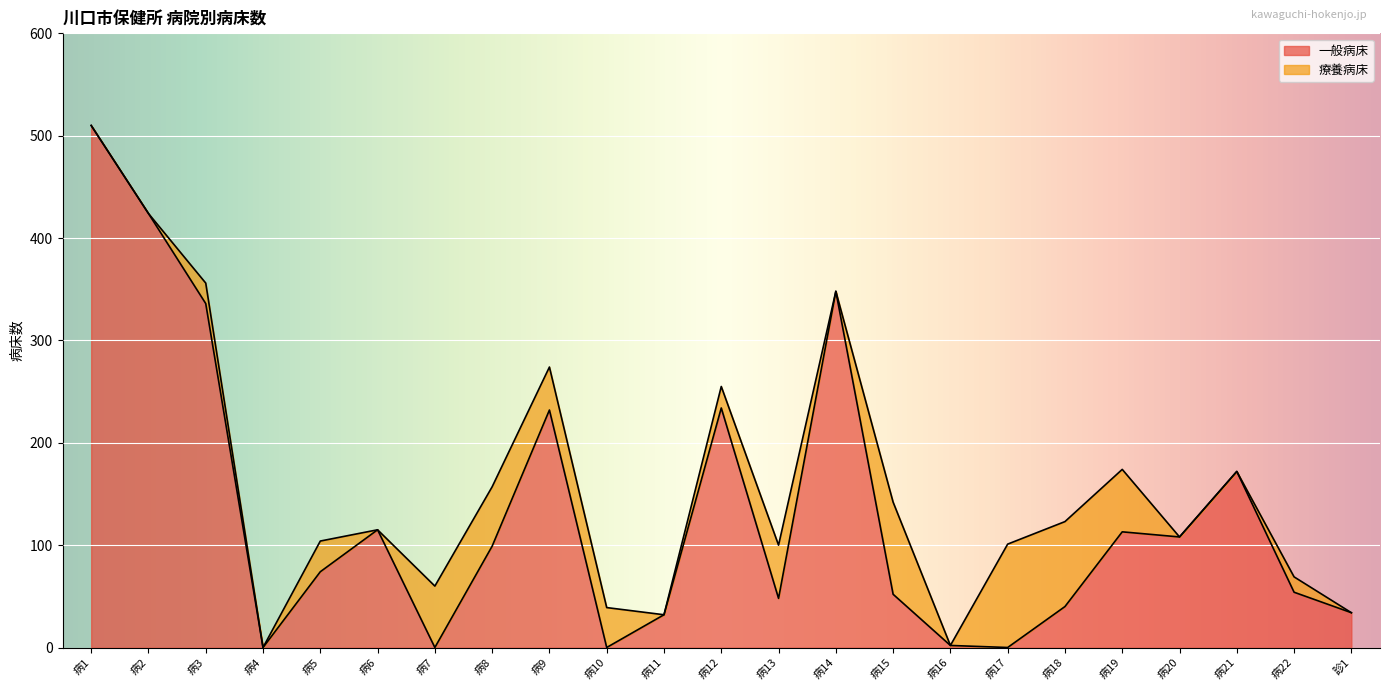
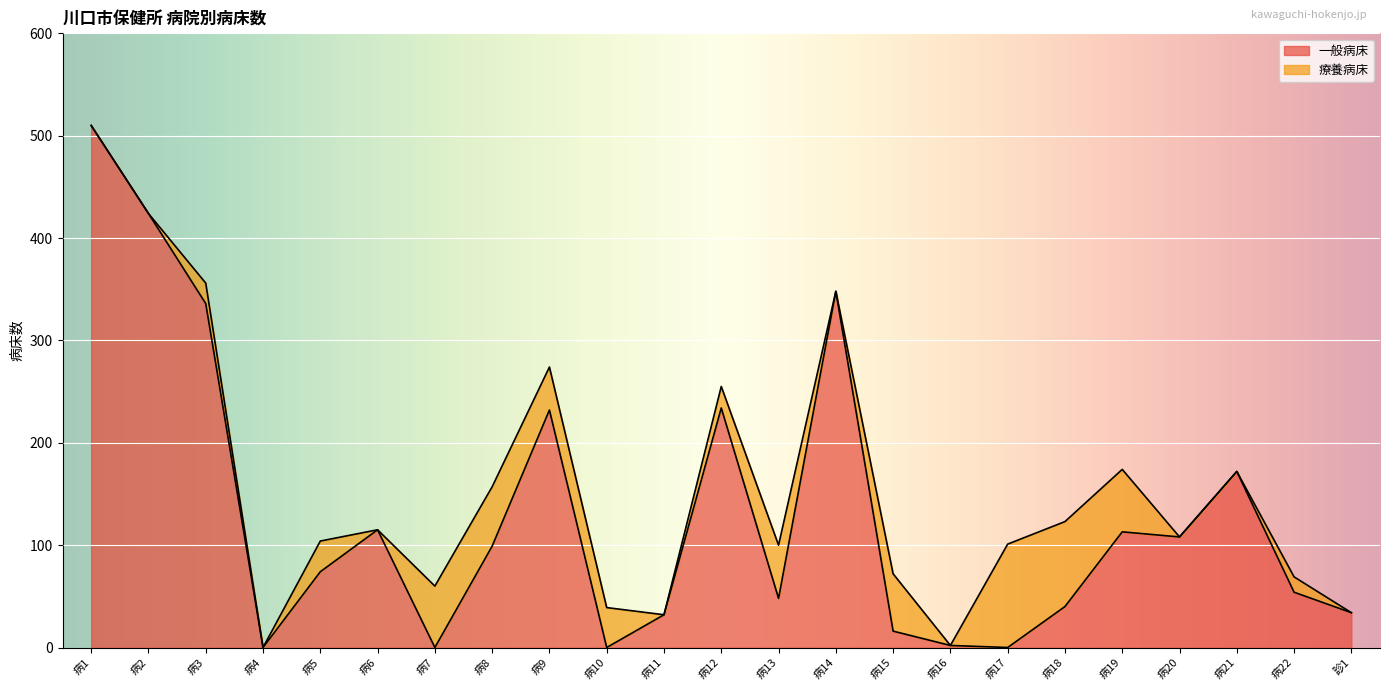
  {
    "一般病床": {
      "病3": 336,
      "病5": 74,
      "病7": 0,
      "病8": 99,
      "病9": 232,
      "病10": 0,
      "病12": 234,
      "病13": 48,
-     "病15": 52,
+     "病15": 16,
      "病17": 0,
      "病18": 40,
      "病19": 113,
      "病22": 54
    },
    "療養病床": {
      "病3": 20,
      "病5": 30,
      "病7": 60,
      "病8": 58,
      "病9": 42,
      "病10": 39,
      "病12": 21,
      "病13": 52,
-     "病15": 90,
+     "病15": 56,
      "病17": 101,
      "病18": 83,
      "病19": 61,
      "病22": 15
    }
  }
